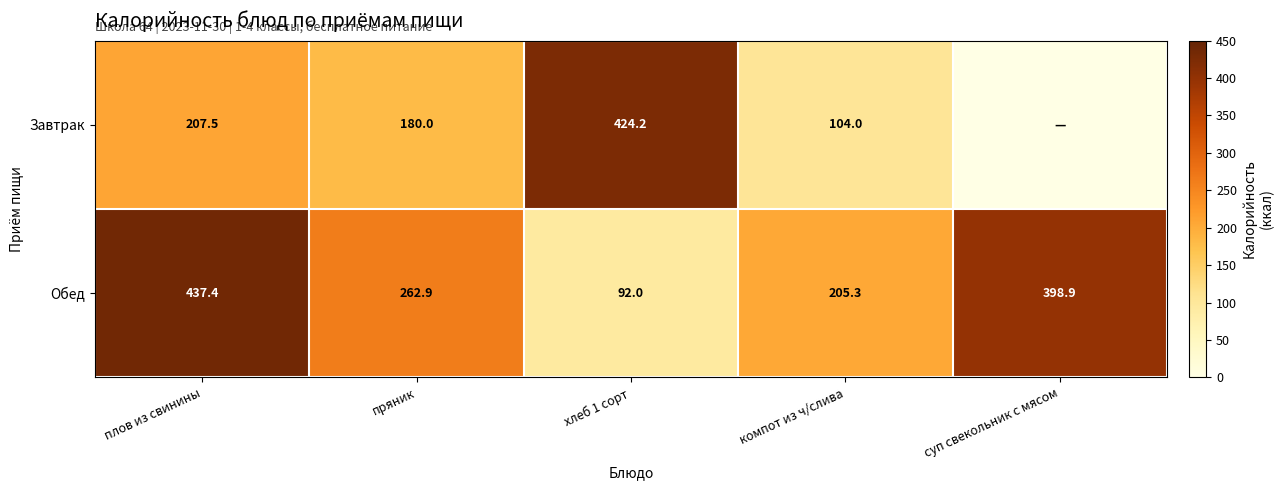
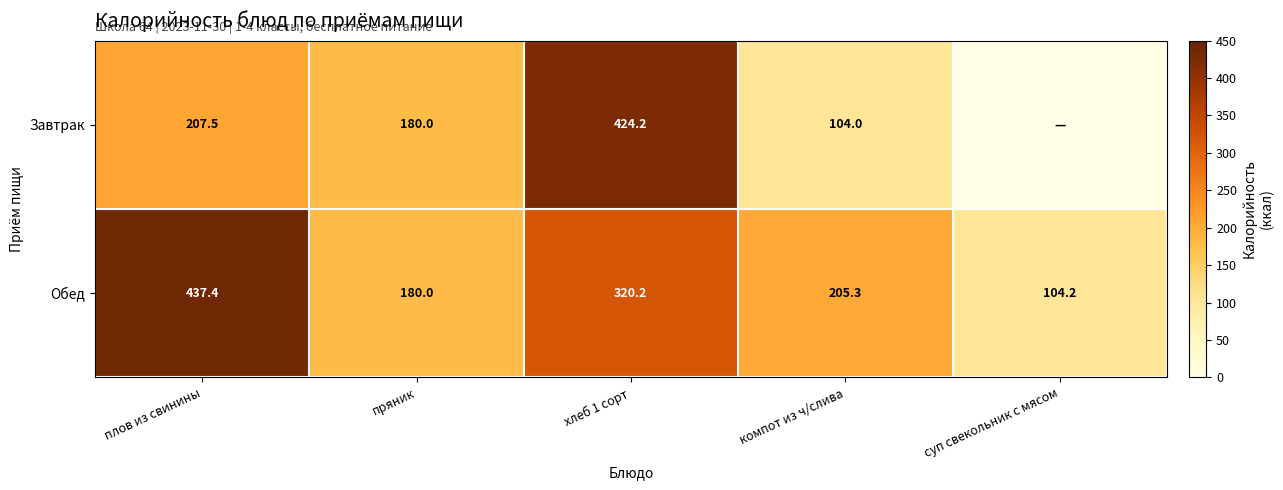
  {
    "Завтрак": {
      "плов из свинины": 207.5,
      "пряник": 180.0,
      "хлеб 1 сорт": 424.2,
      "компот из ч/слива": 104.0
    },
    "Обед": {
      "плов из свинины": 437.4,
-     "пряник": 262.9,
-     "хлеб 1 сорт": 92.0,
+     "пряник": 180.0,
+     "хлеб 1 сорт": 320.2,
      "компот из ч/слива": 205.3,
-     "суп свекольник с мясом": 398.9
+     "суп свекольник с мясом": 104.2
    }
  }
